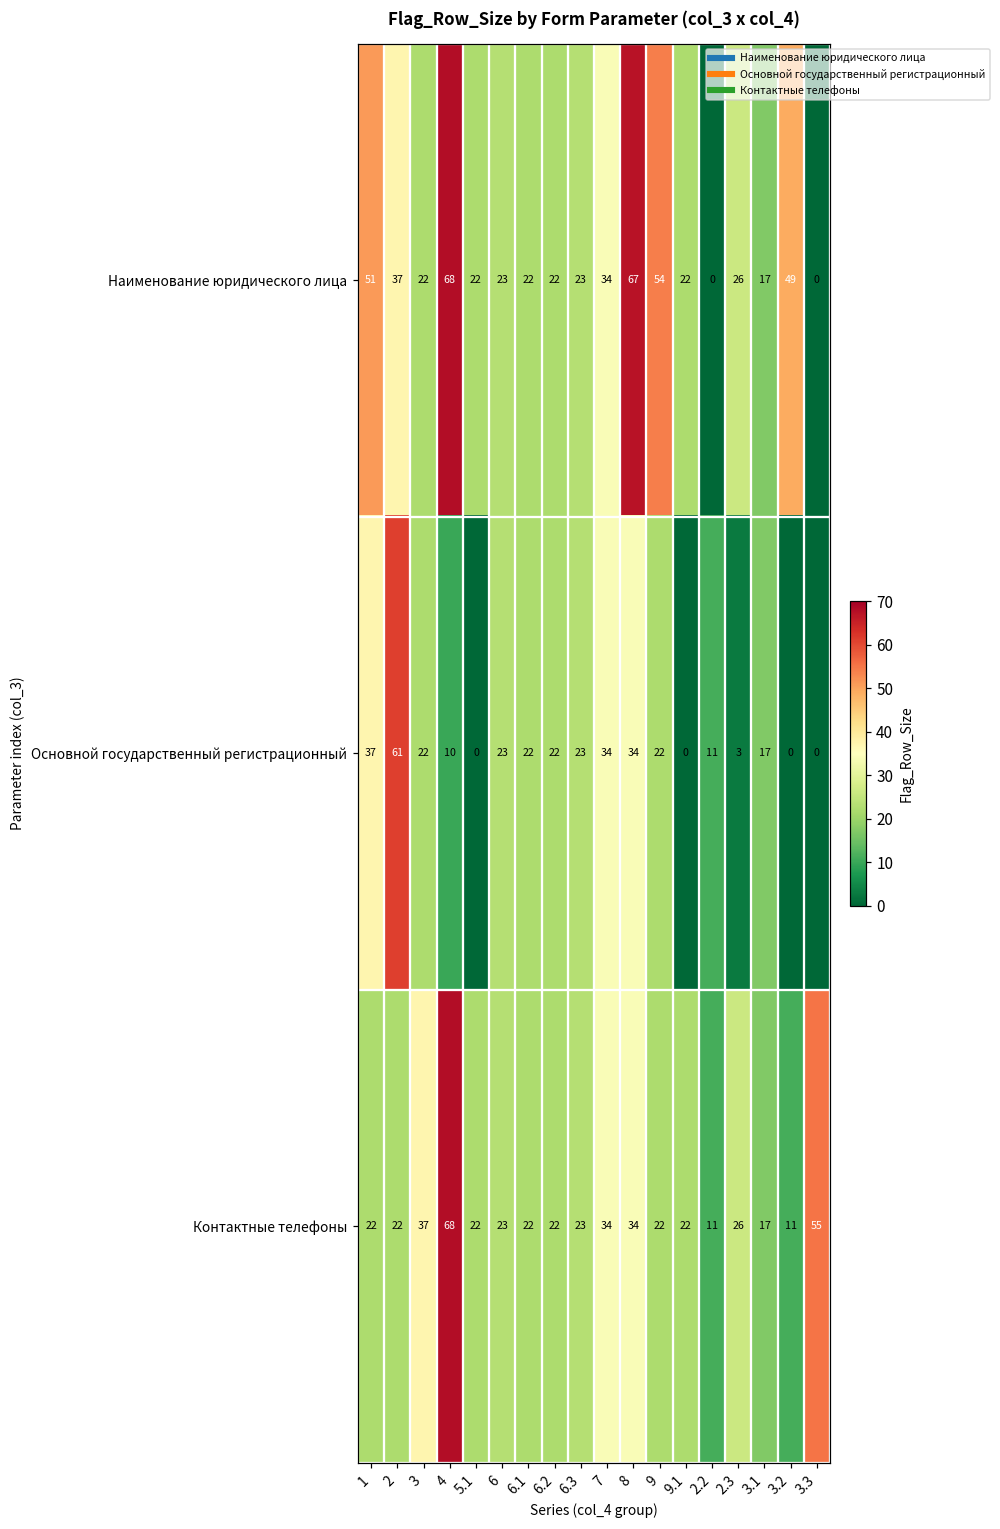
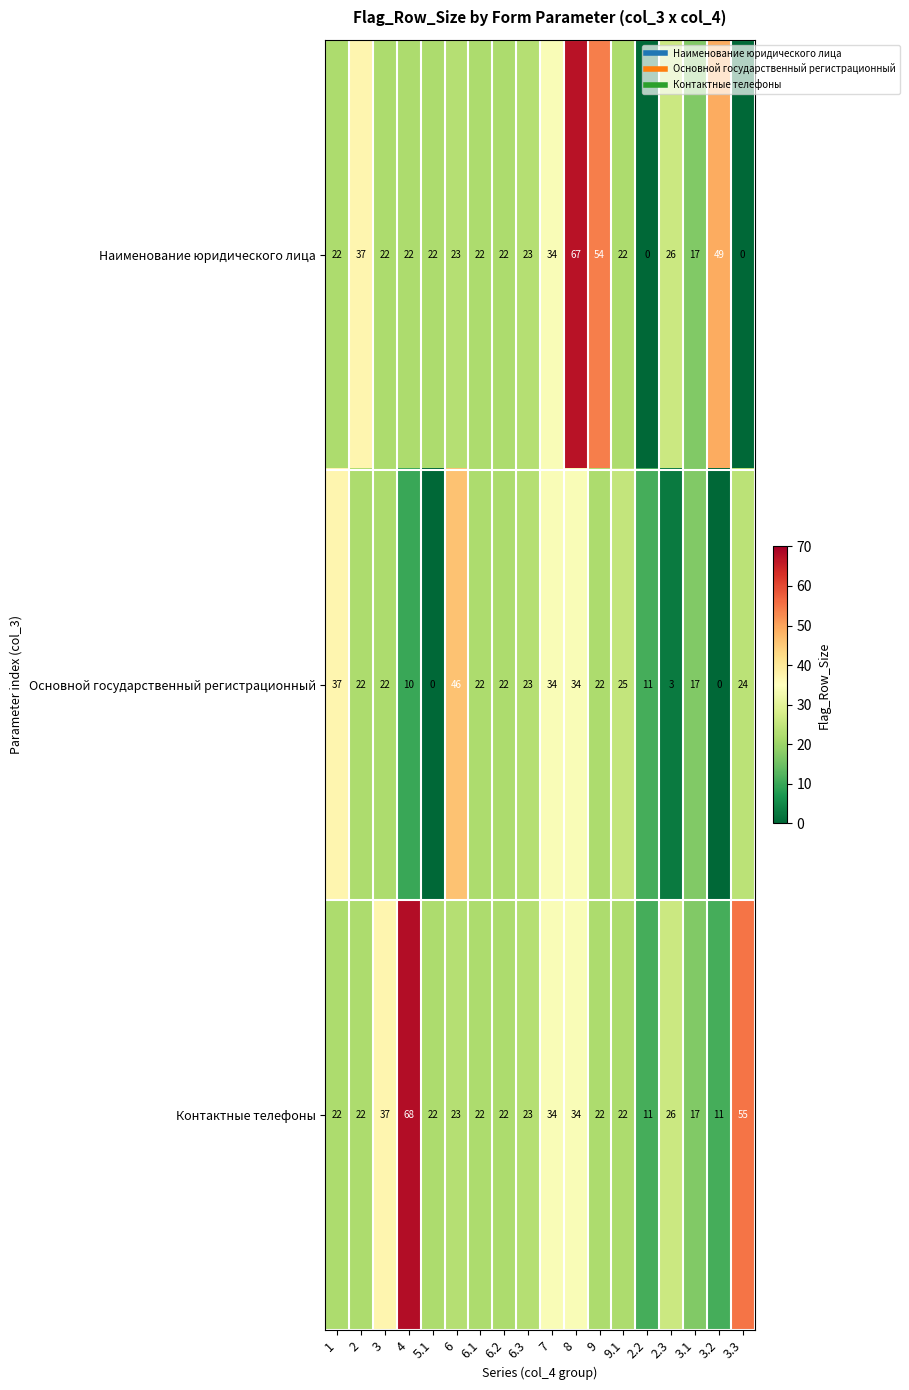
  {
    "Наименование юридического лица": {
-     "1": 51,
+     "1": 22,
      "2": 37,
      "3": 22,
-     "4": 68,
+     "4": 22,
      "5.1": 22,
      "6": 23,
      "6.1": 22,
      "6.2": 22,
      "6.3": 23,
      "7": 34,
      "8": 67,
      "9": 54,
      "9.1": 22,
      "2.2": 0,
      "2.3": 26,
      "3.1": 17,
      "3.2": 49,
      "3.3": 0
    },
    "Основной государственный регистрационный": {
      "1": 37,
-     "2": 61,
+     "2": 22,
      "3": 22,
      "4": 10,
      "5.1": 0,
-     "6": 23,
+     "6": 46,
      "6.1": 22,
      "6.2": 22,
      "6.3": 23,
      "7": 34,
      "8": 34,
      "9": 22,
-     "9.1": 0,
+     "9.1": 25,
      "2.2": 11,
      "2.3": 3,
      "3.1": 17,
      "3.2": 0,
-     "3.3": 0
+     "3.3": 24
    },
    "Контактные телефоны": {
      "1": 22,
      "2": 22,
      "3": 37,
      "4": 68,
      "5.1": 22,
      "6": 23,
      "6.1": 22,
      "6.2": 22,
      "6.3": 23,
      "7": 34,
      "8": 34,
      "9": 22,
      "9.1": 22,
      "2.2": 11,
      "2.3": 26,
      "3.1": 17,
      "3.2": 11,
      "3.3": 55
    }
  }
